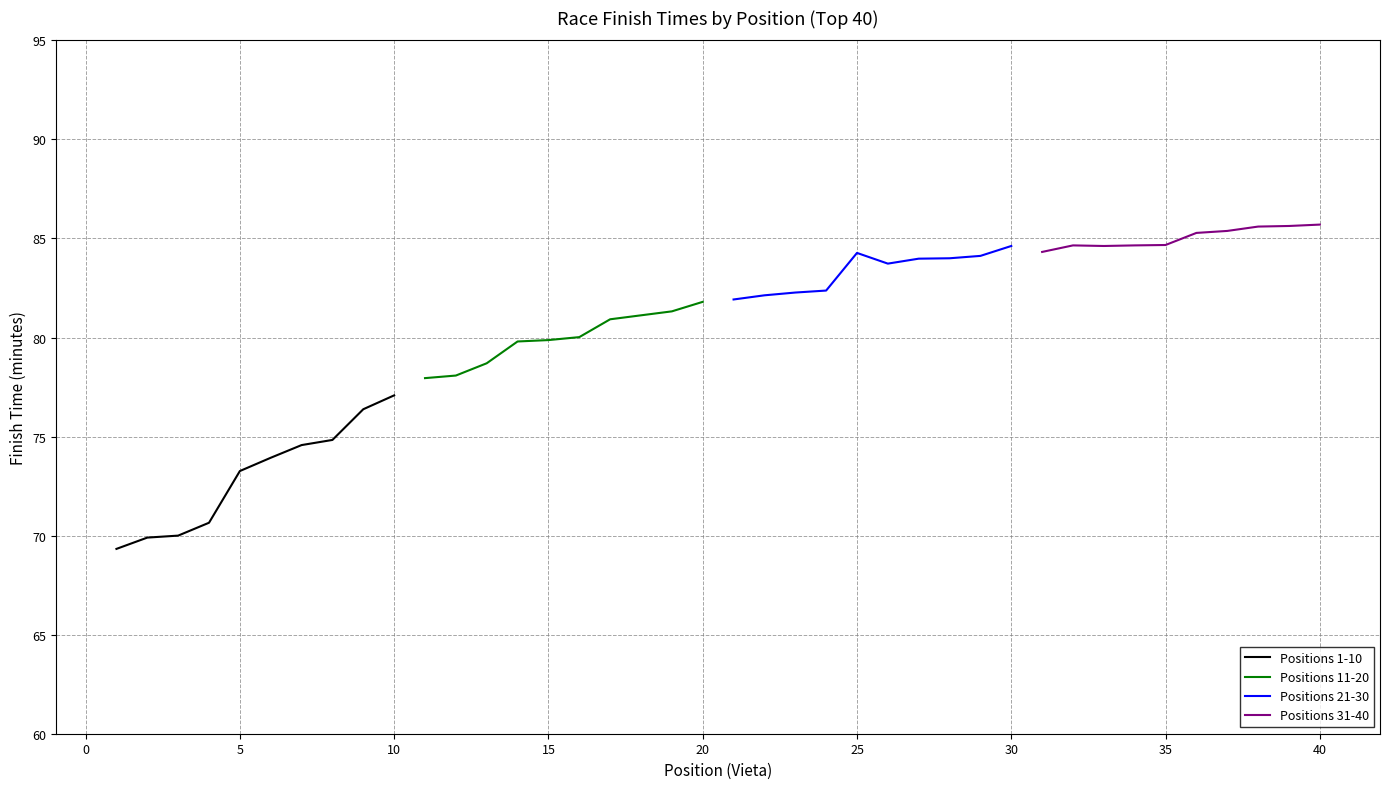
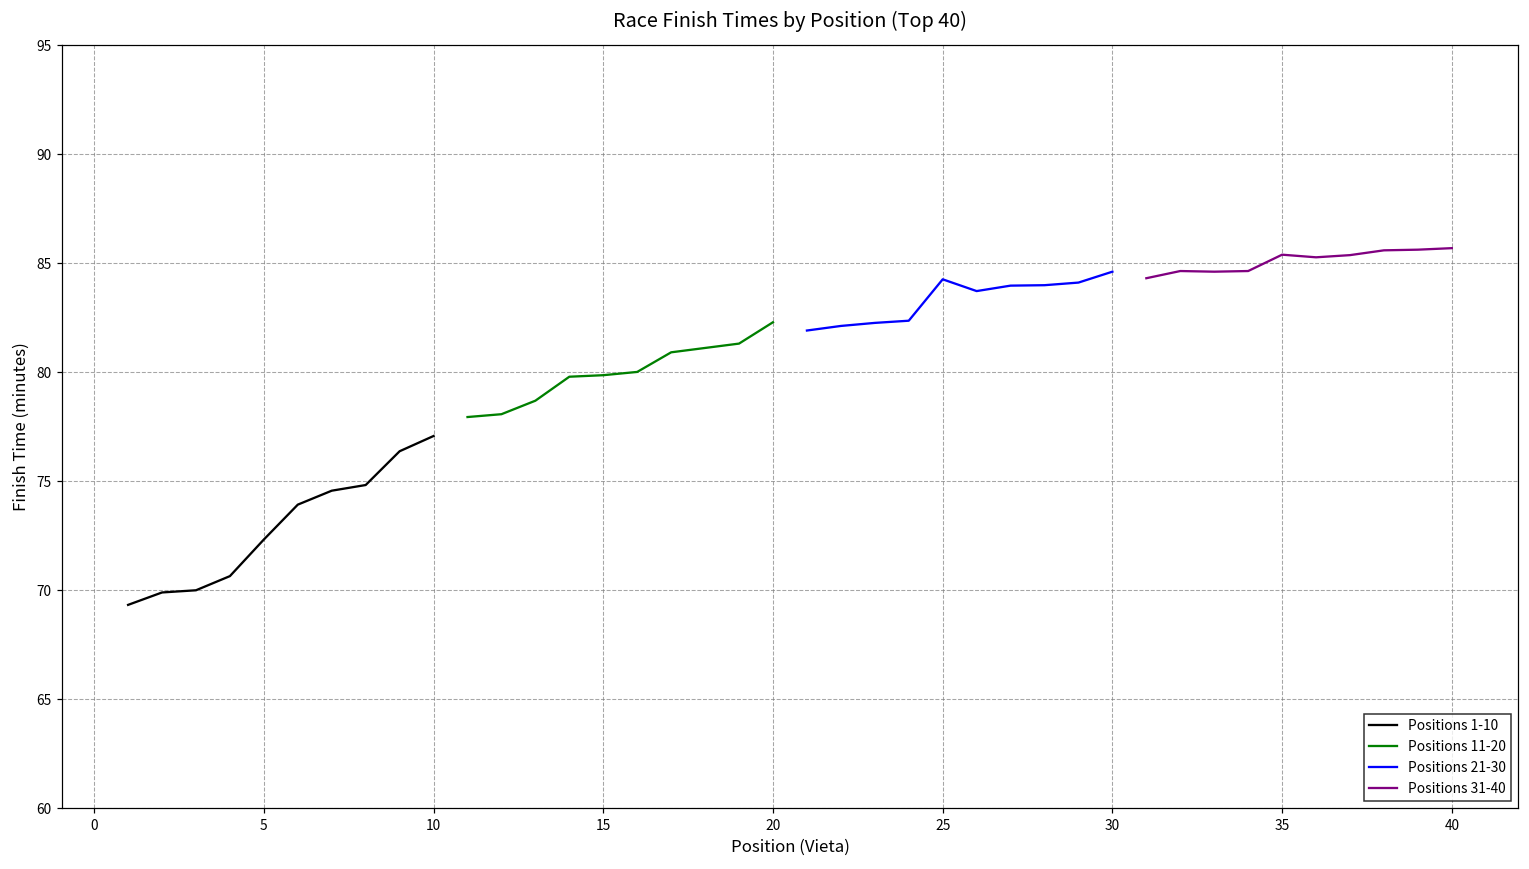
  {
    "Positions 1-10": {
-     "5": 73.3,
+     "5": 72.3,
      "10": 77.1
    },
    "Positions 11-20": {
      "15": 79.9,
-     "20": 81.8
+     "20": 82.3
    },
    "Positions 21-30": {
      "25": 84.3,
      "30": 84.6
    },
    "Positions 31-40": {
-     "35": 84.7,
+     "35": 85.4,
      "40": 85.7
    }
  }
